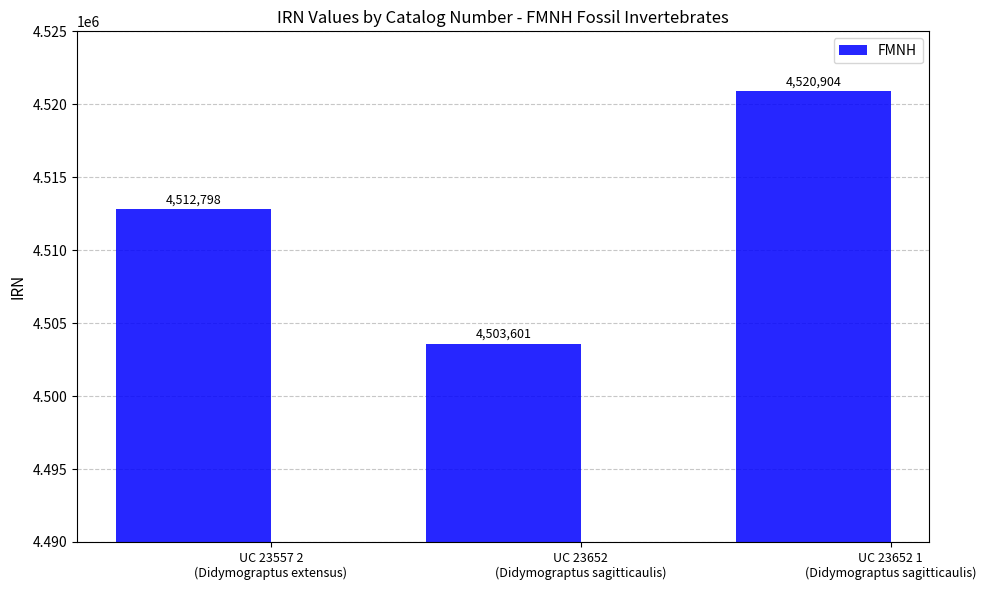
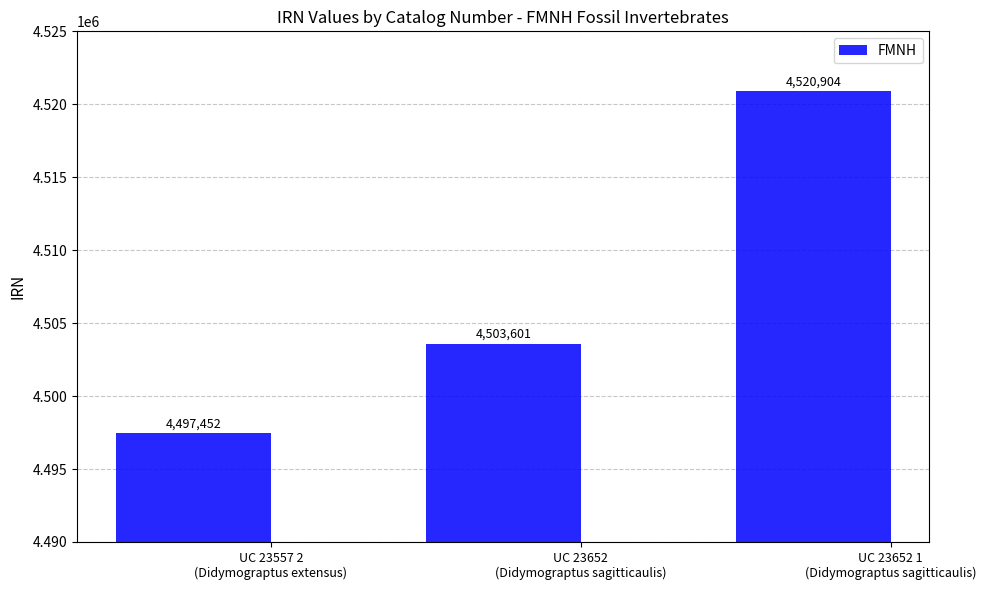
  {
-   "UC 23557 2 (Didymograptus extensus)": "4,512,798",
+   "UC 23557 2 (Didymograptus extensus)": "4,497,452",
    "UC 23652 (Didymograptus sagitticaulis)": "4,503,601",
    "UC 23652 1 (Didymograptus sagitticaulis)": "4,520,904"
  }
